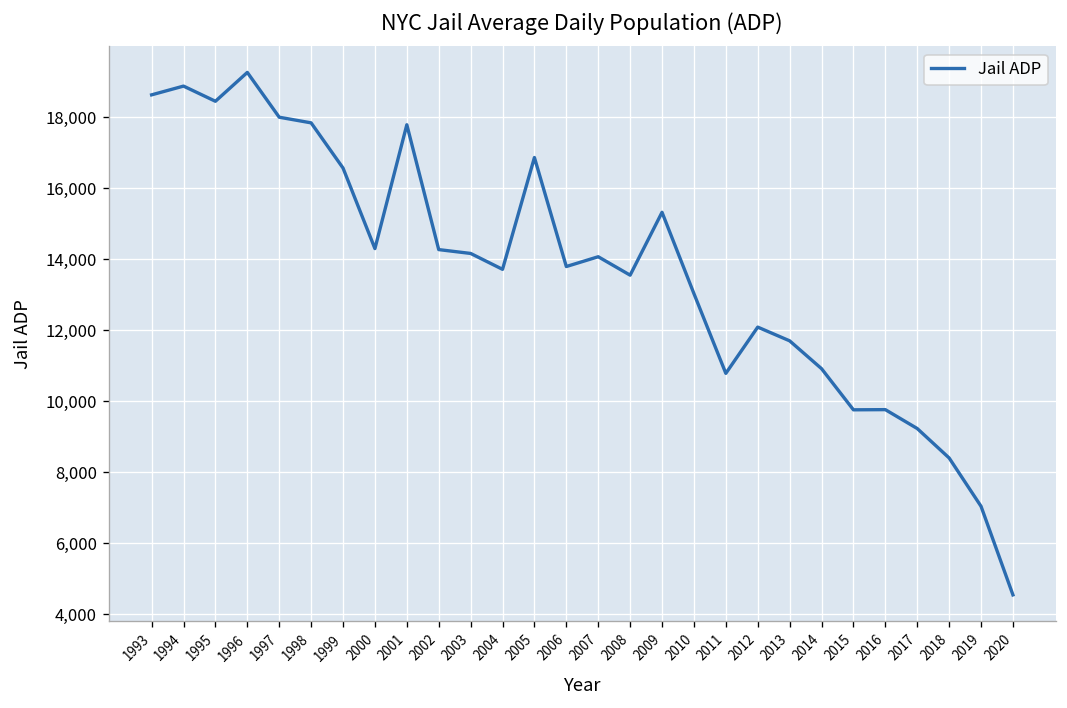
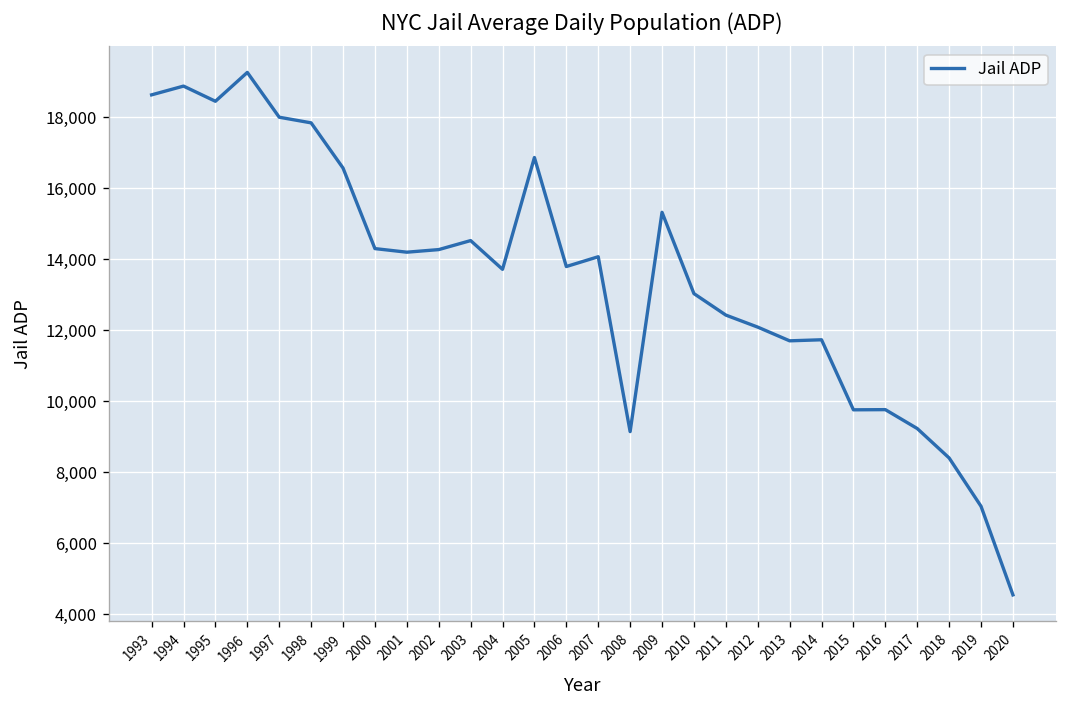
  {
    "1993": "18,600",
    "1994": "18,900",
    "1995": "18,400",
    "1996": "19,300",
    "1997": "18,000",
    "1998": "17,800",
    "1999": "16,600",
    "2000": "14,300",
-   "2001": "17,800",
+   "2001": "14,200",
    "2002": "14,300",
-   "2003": "14,200",
+   "2003": "14,500",
    "2004": "13,700",
    "2005": "16,900",
    "2006": "13,800",
    "2007": "14,100",
-   "2008": "13,500",
+   "2008": "9,100",
    "2009": "15,300",
    "2010": "13,000",
-   "2011": "10,800",
+   "2011": "12,400",
    "2012": "12,100",
    "2013": "11,700",
-   "2014": "10,900",
+   "2014": "11,700",
    "2015": "9,800",
    "2016": "9,800",
    "2017": "9,200",
    "2018": "8,400",
    "2019": "7,000",
    "2020": "4,500"
  }
